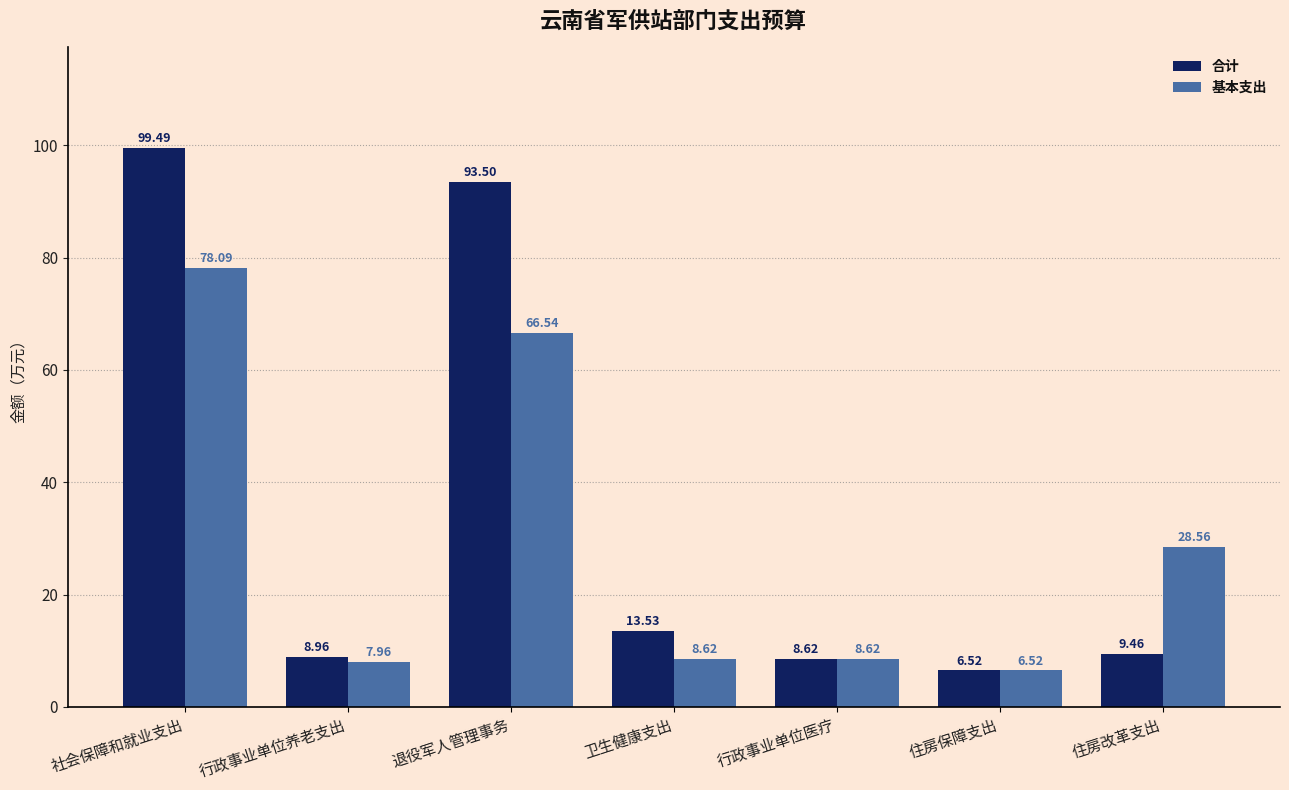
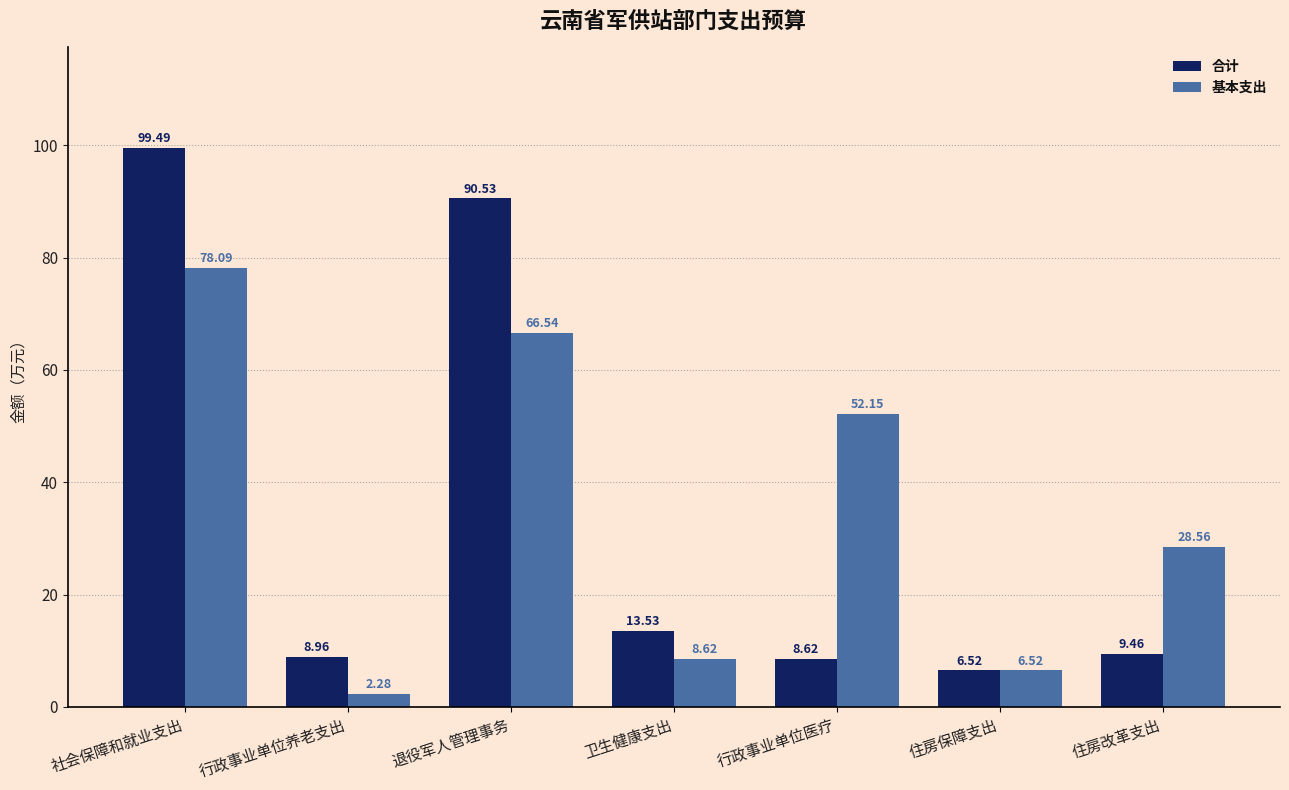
  {
    "合计": {
      "社会保障和就业支出": 99.49,
      "行政事业单位养老支出": 8.96,
-     "退役军人管理事务": 93.50,
+     "退役军人管理事务": 90.53,
      "卫生健康支出": 13.53,
      "行政事业单位医疗": 8.62,
      "住房保障支出": 6.52,
      "住房改革支出": 9.46
    },
    "基本支出": {
      "社会保障和就业支出": 78.09,
-     "行政事业单位养老支出": 7.96,
+     "行政事业单位养老支出": 2.28,
      "退役军人管理事务": 66.54,
      "卫生健康支出": 8.62,
-     "行政事业单位医疗": 8.62,
+     "行政事业单位医疗": 52.15,
      "住房保障支出": 6.52,
      "住房改革支出": 28.56
    }
  }
